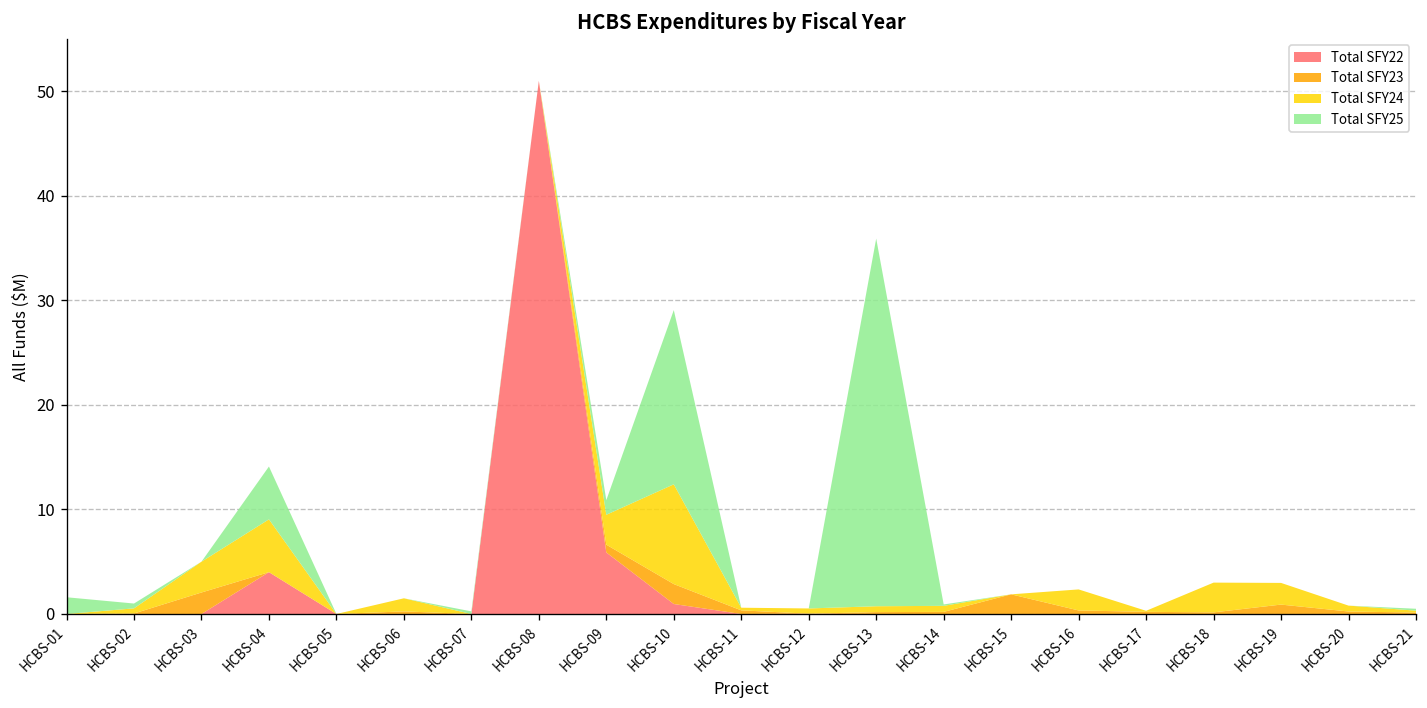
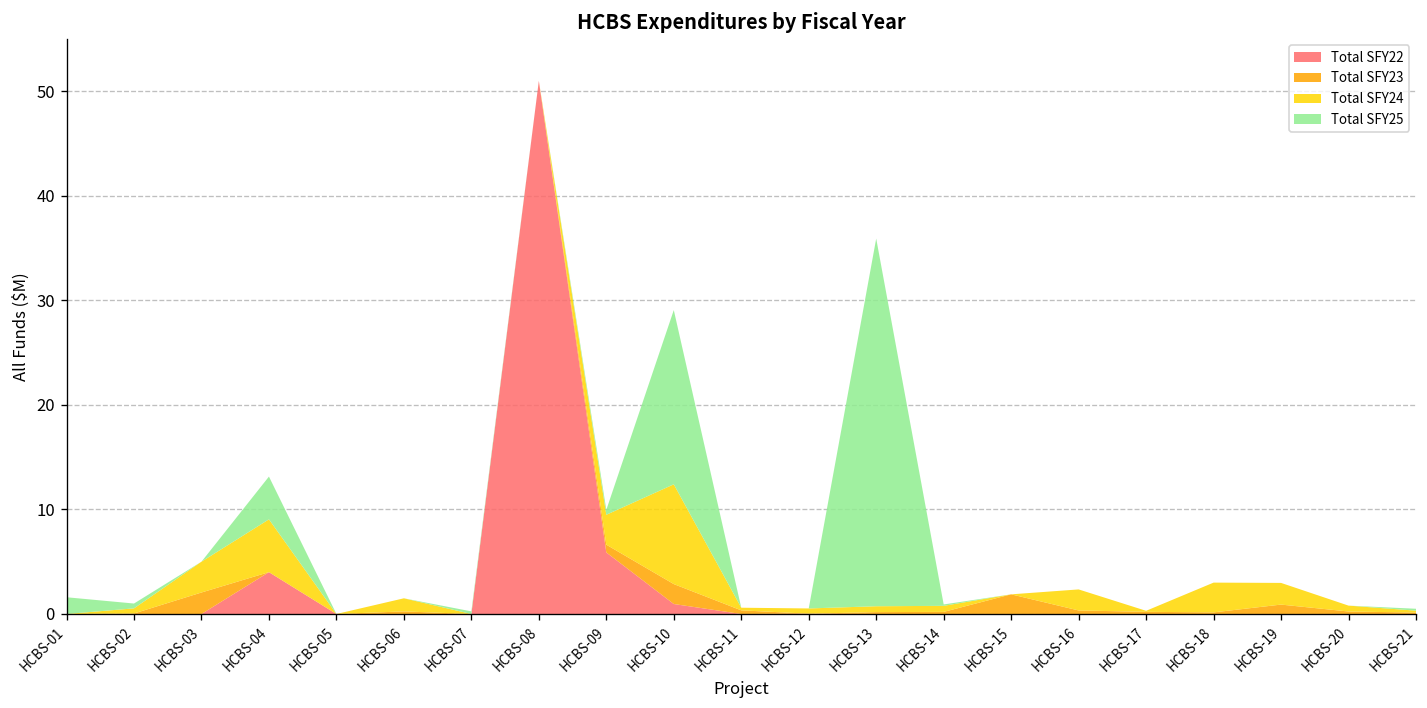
  {
    "Total SFY22": {
      "HCBS-03": 0,
      "HCBS-09": 6,
      "HCBS-10": 1,
      "HCBS-11": 0,
      "HCBS-15": 0,
      "HCBS-16": 0,
      "HCBS-19": 0
    },
    "Total SFY25": {
      "HCBS-01": 2,
      "HCBS-02": 0,
-     "HCBS-04": 5,
-     "HCBS-09": 1,
+     "HCBS-04": 4,
+     "HCBS-09": 0,
      "HCBS-10": 17,
      "HCBS-13": 35
    }
  }
